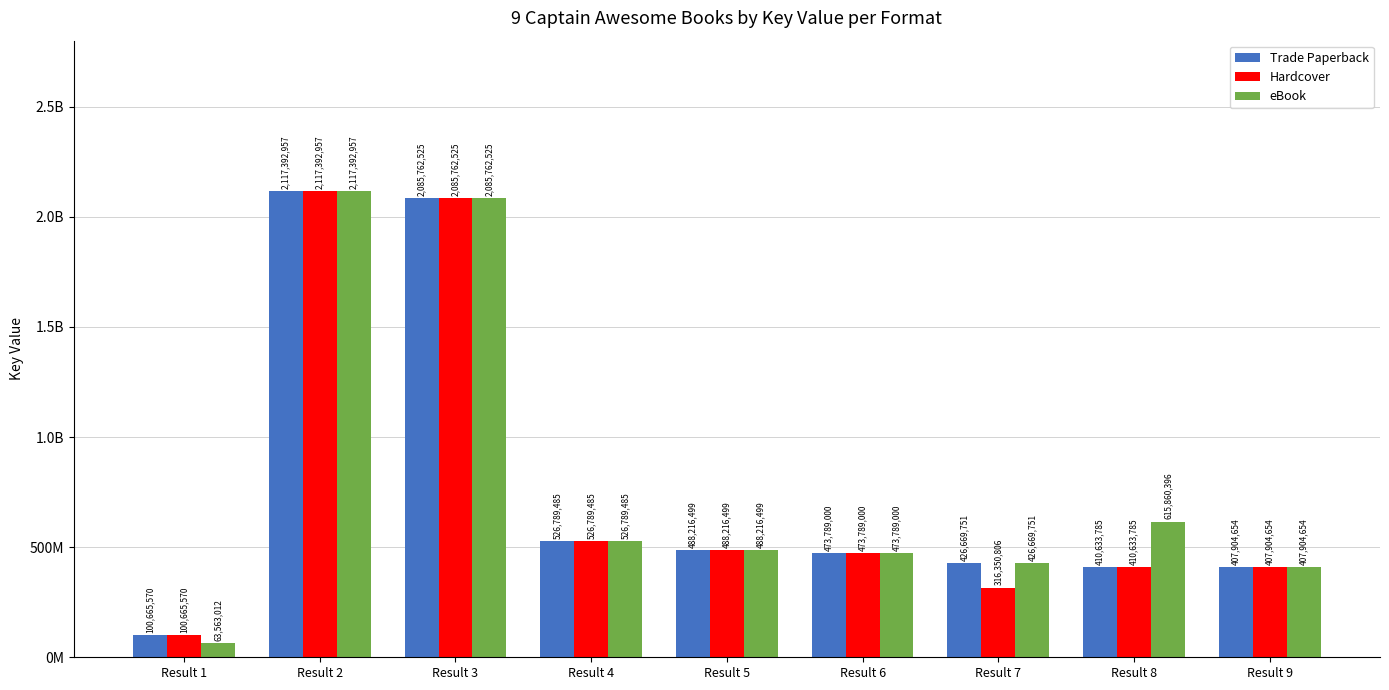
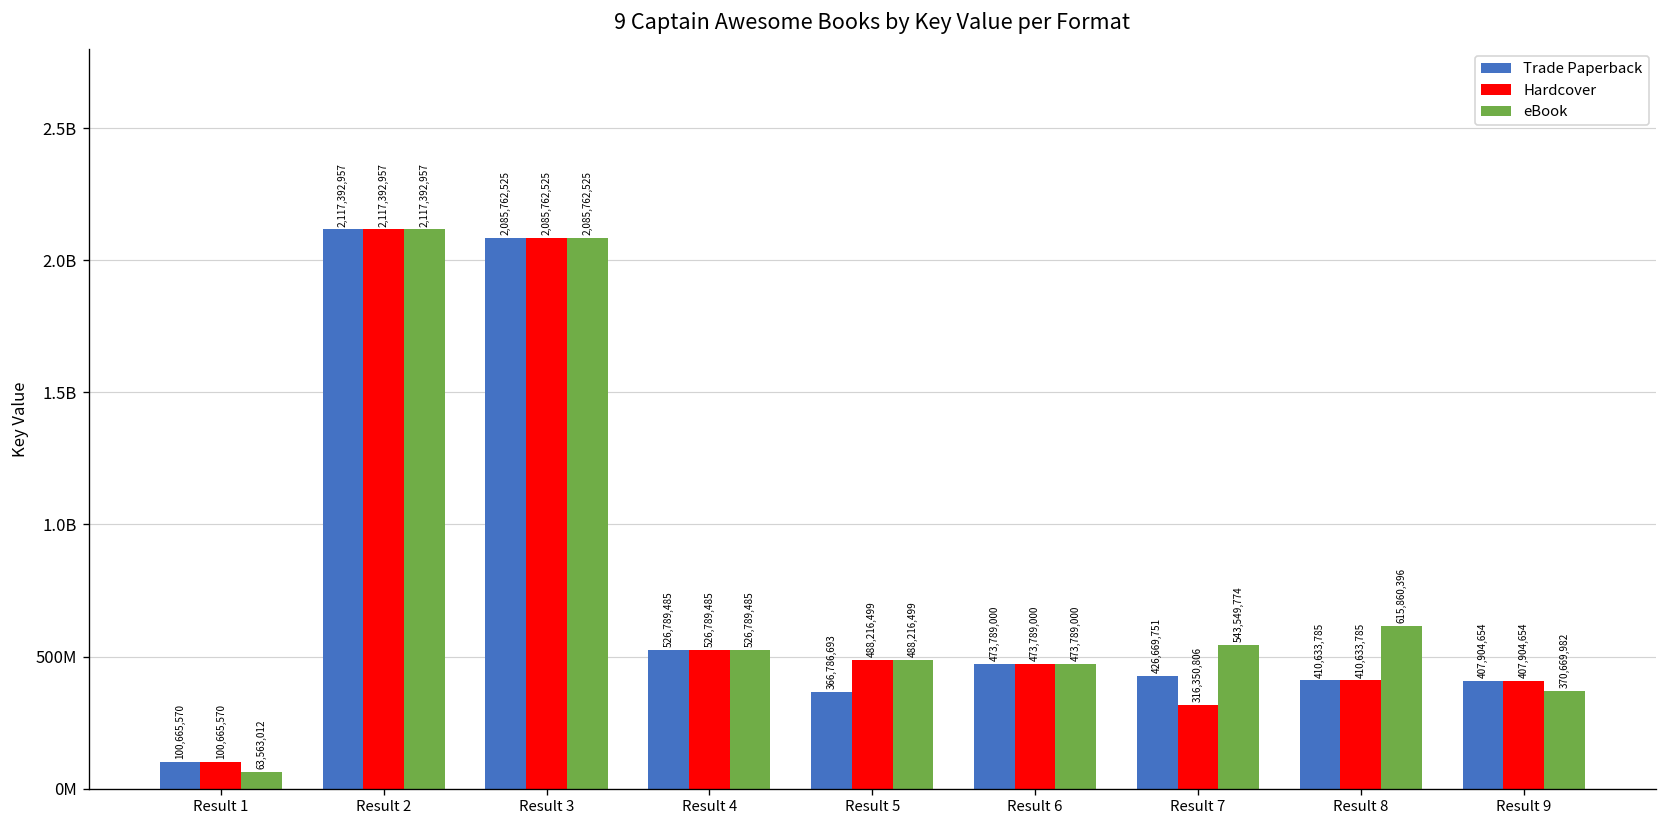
  {
    "Trade Paperback": {
      "Result 1": "100,665,570",
      "Result 2": "2,117,392,957",
      "Result 3": "2,085,762,525",
      "Result 4": "526,789,485",
-     "Result 5": "488,216,499",
+     "Result 5": "366,786,693",
      "Result 6": "473,789,000",
      "Result 7": "426,669,751",
      "Result 8": "410,633,785",
      "Result 9": "407,904,654"
    },
    "Hardcover": {
      "Result 1": "100,665,570",
      "Result 2": "2,117,392,957",
      "Result 3": "2,085,762,525",
      "Result 4": "526,789,485",
      "Result 5": "488,216,499",
      "Result 6": "473,789,000",
      "Result 7": "316,350,806",
      "Result 8": "410,633,785",
      "Result 9": "407,904,654"
    },
    "eBook": {
      "Result 1": "63,563,012",
      "Result 2": "2,117,392,957",
      "Result 3": "2,085,762,525",
      "Result 4": "526,789,485",
      "Result 5": "488,216,499",
      "Result 6": "473,789,000",
-     "Result 7": "426,669,751",
+     "Result 7": "543,549,774",
      "Result 8": "615,860,396",
-     "Result 9": "407,904,654"
+     "Result 9": "370,669,982"
    }
  }
